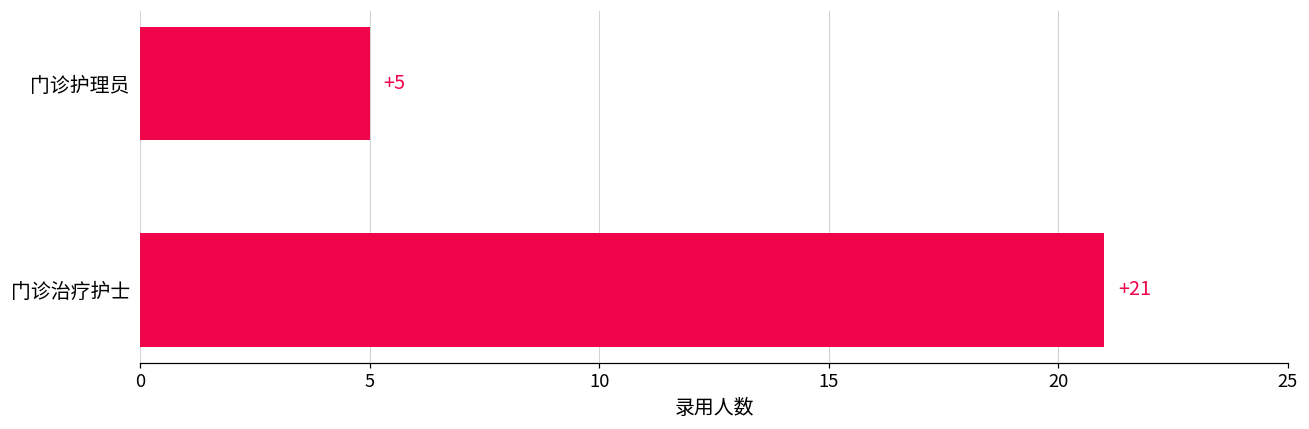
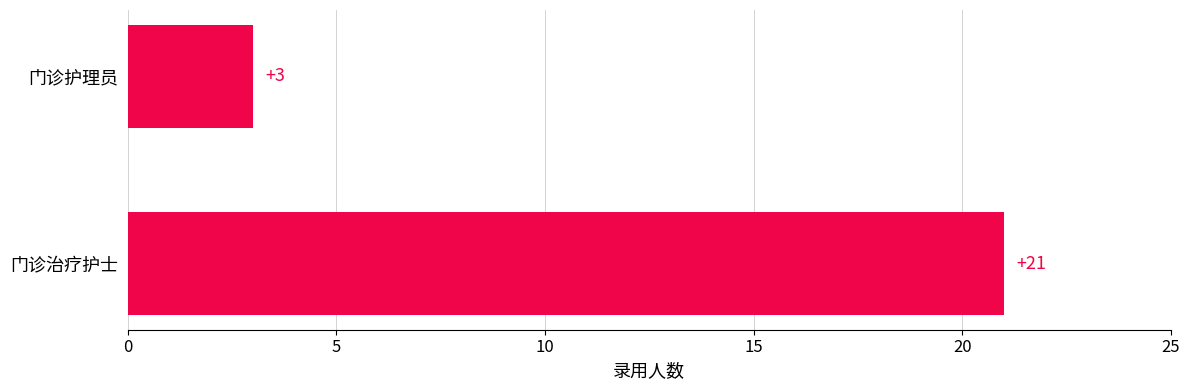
  {
-   "门诊护理员": "+5",
+   "门诊护理员": "+3",
    "门诊治疗护士": "+21"
  }
